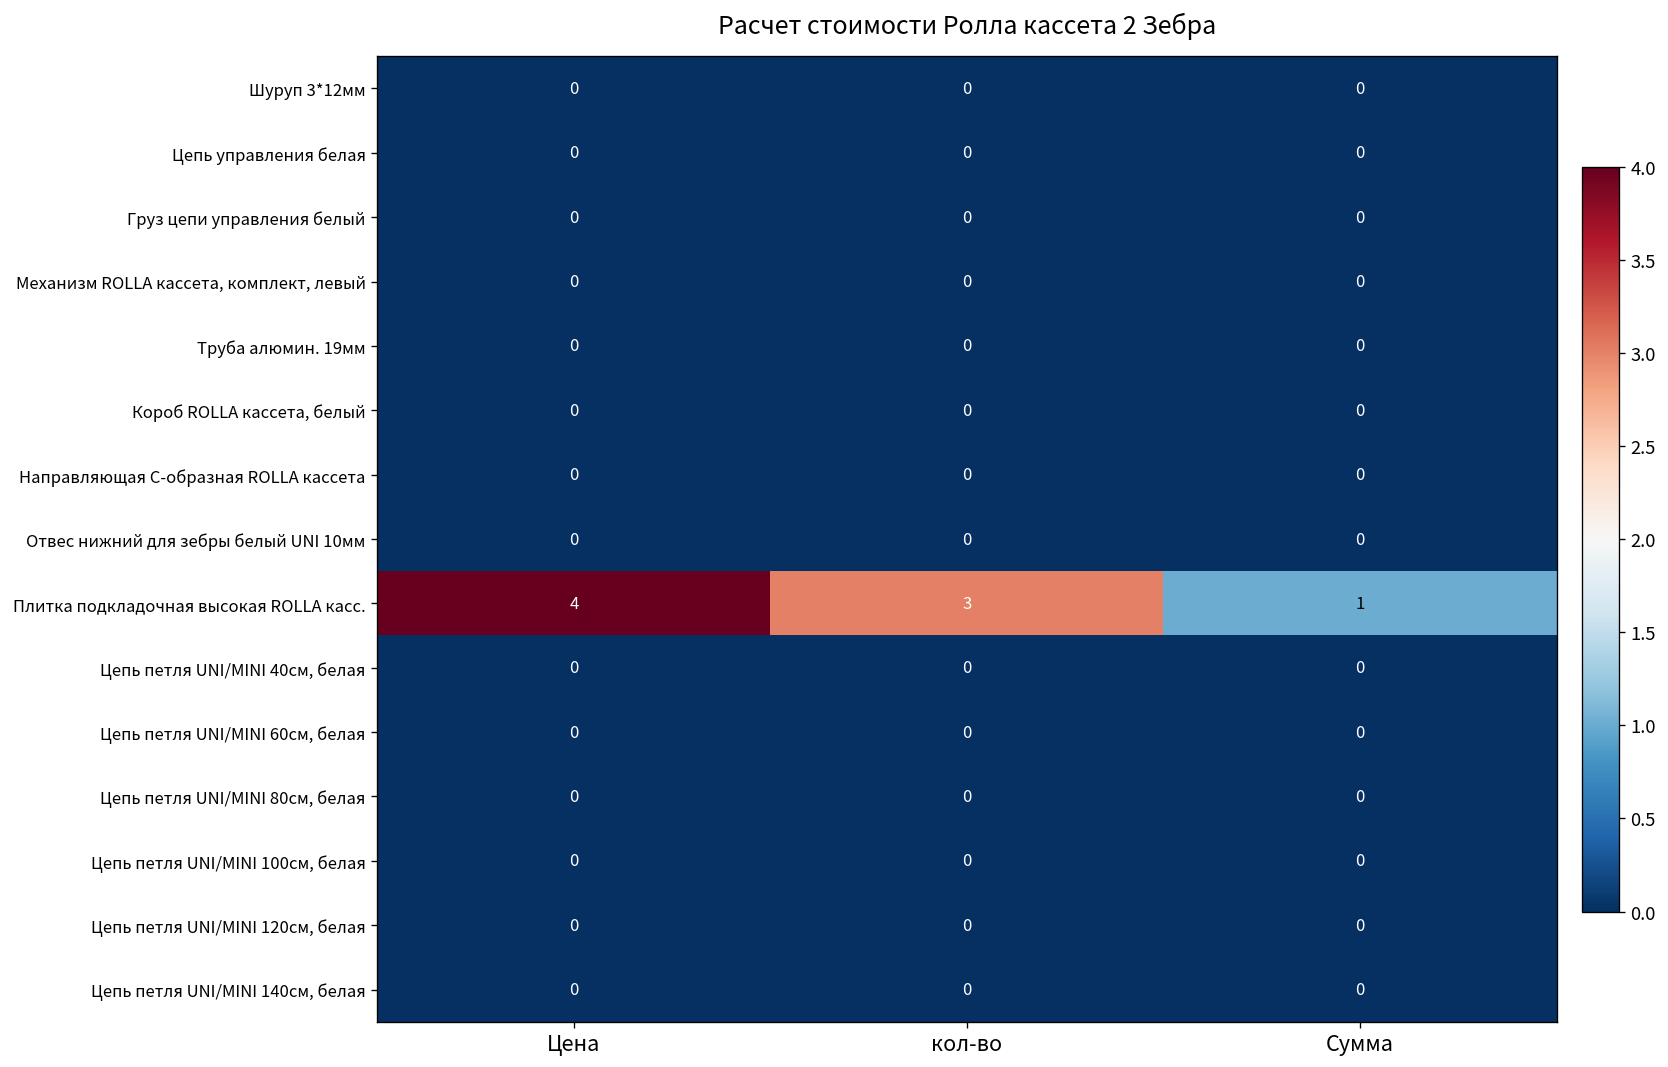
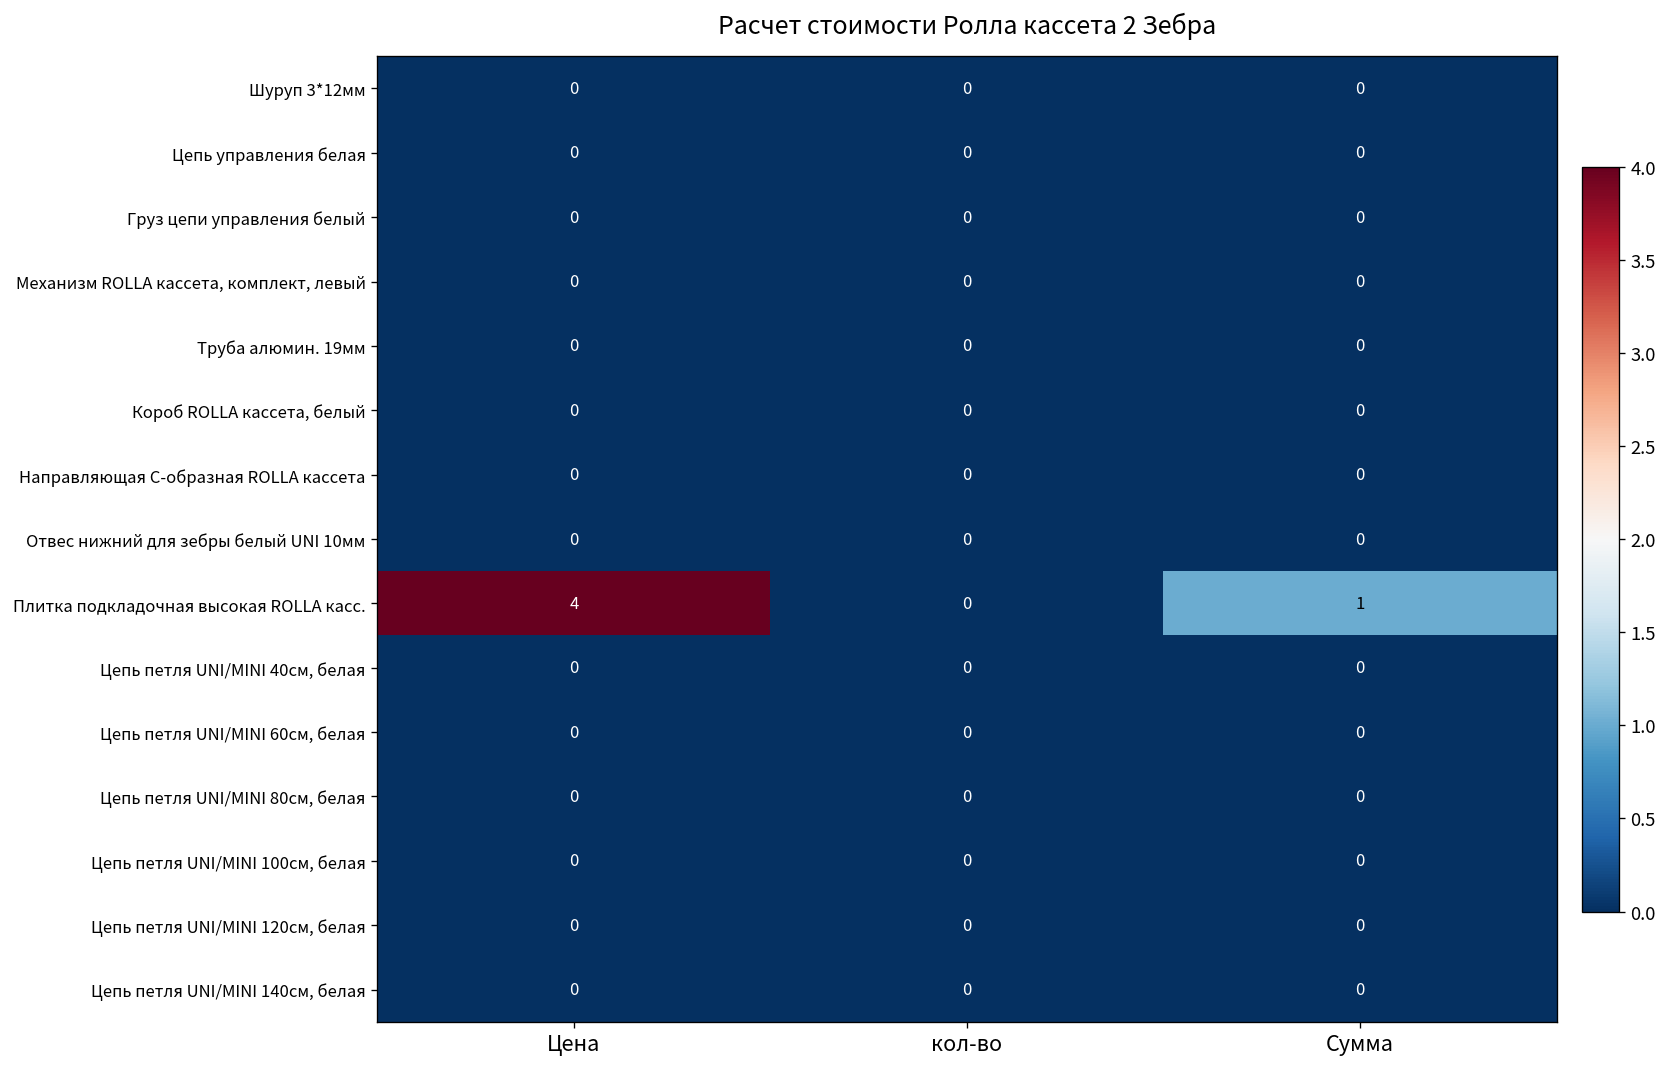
  {
    "Шуруп 3*12мм": {
      "Цена": 0,
      "кол-во": 0,
      "Сумма": 0
    },
    "Цепь управления белая": {
      "Цена": 0,
      "кол-во": 0,
      "Сумма": 0
    },
    "Груз цепи управления белый": {
      "Цена": 0,
      "кол-во": 0,
      "Сумма": 0
    },
    "Механизм ROLLA кассета, комплект, левый": {
      "Цена": 0,
      "кол-во": 0,
      "Сумма": 0
    },
    "Труба алюмин. 19мм": {
      "Цена": 0,
      "кол-во": 0,
      "Сумма": 0
    },
    "Короб ROLLA кассета, белый": {
      "Цена": 0,
      "кол-во": 0,
      "Сумма": 0
    },
    "Направляющая C-образная ROLLA кассета": {
      "Цена": 0,
      "кол-во": 0,
      "Сумма": 0
    },
    "Отвес нижний для зебры белый UNI 10мм": {
      "Цена": 0,
      "кол-во": 0,
      "Сумма": 0
    },
    "Плитка подкладочная высокая ROLLA касс.": {
      "Цена": 4,
-     "кол-во": 3,
+     "кол-во": 0,
      "Сумма": 1
    },
    "Цепь петля UNI/MINI 40см, белая": {
      "Цена": 0,
      "кол-во": 0,
      "Сумма": 0
    },
    "Цепь петля UNI/MINI 60см, белая": {
      "Цена": 0,
      "кол-во": 0,
      "Сумма": 0
    },
    "Цепь петля UNI/MINI 80см, белая": {
      "Цена": 0,
      "кол-во": 0,
      "Сумма": 0
    },
    "Цепь петля UNI/MINI 100см, белая": {
      "Цена": 0,
      "кол-во": 0,
      "Сумма": 0
    },
    "Цепь петля UNI/MINI 120см, белая": {
      "Цена": 0,
      "кол-во": 0,
      "Сумма": 0
    },
    "Цепь петля UNI/MINI 140см, белая": {
      "Цена": 0,
      "кол-во": 0,
      "Сумма": 0
    }
  }
